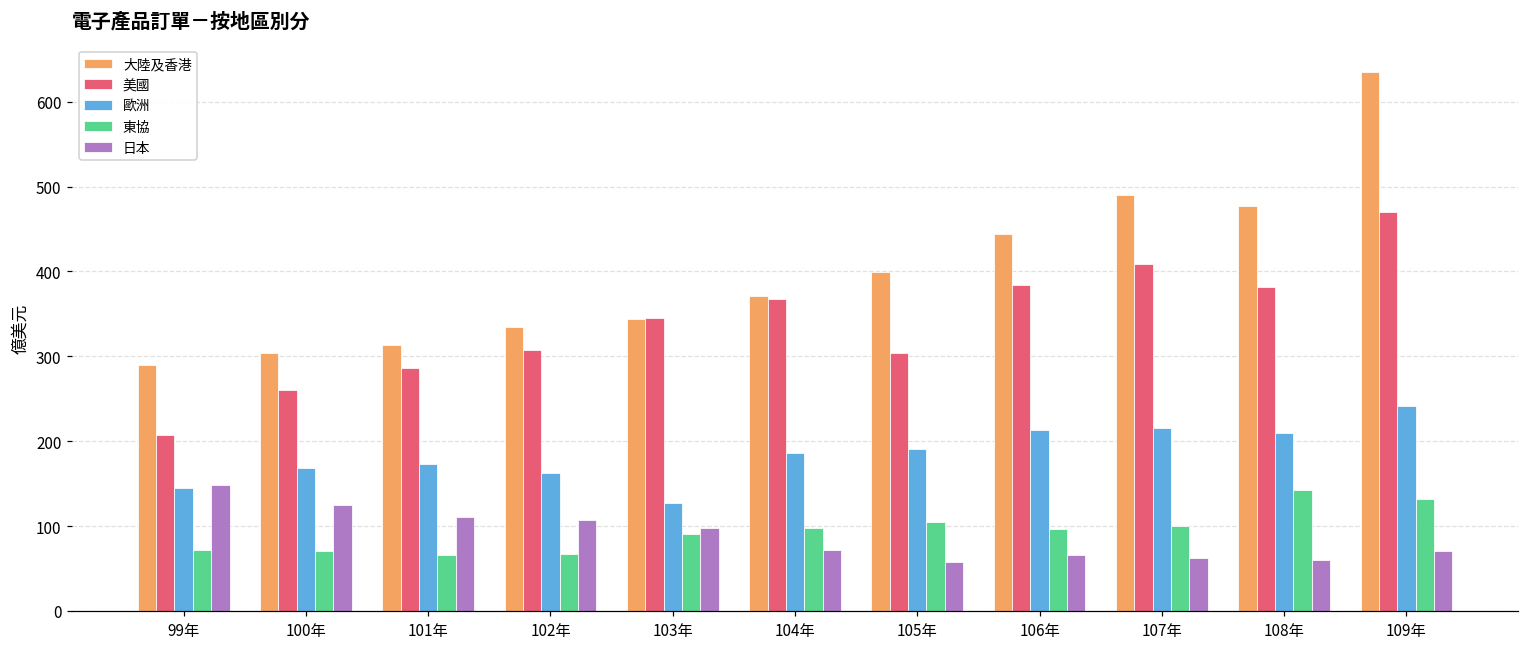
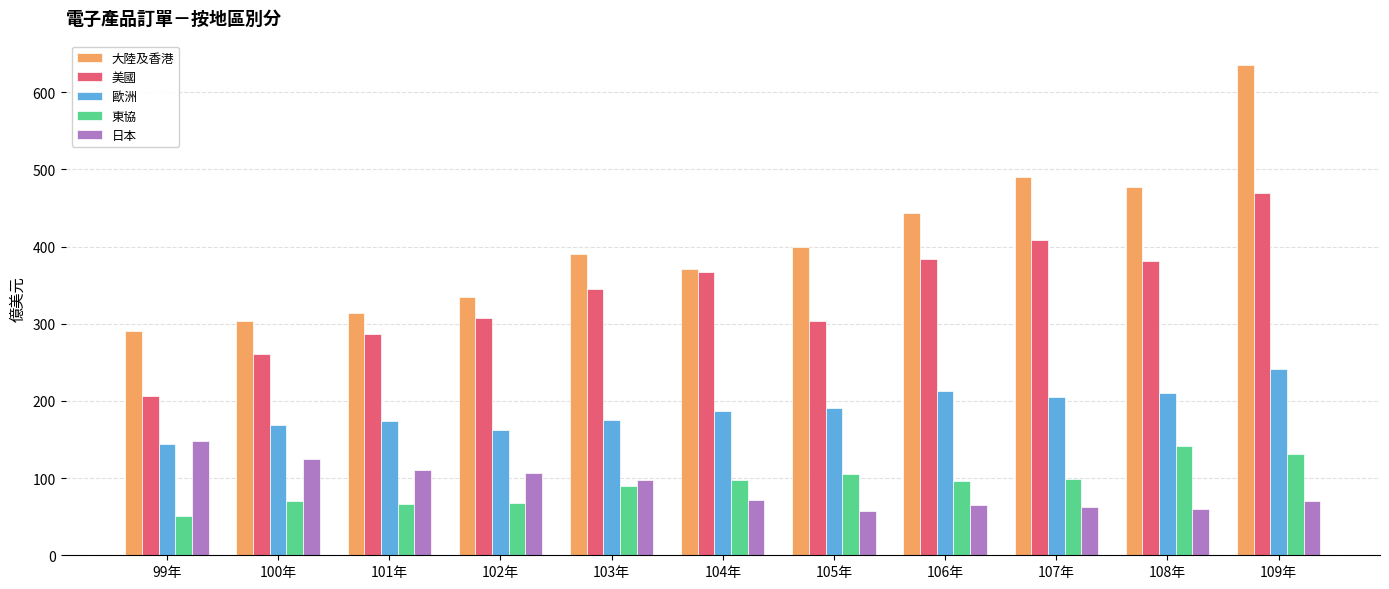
  {
    "大陸及香港": {
      "99年": 290,
      "100年": 300,
      "101年": 310,
      "102年": 330,
-     "103年": 340,
+     "103年": 390,
      "104年": 370,
      "105年": 400,
      "106年": 440,
      "107年": 490,
      "108年": 480,
      "109年": 640
    },
    "美國": {
      "99年": 210,
      "100年": 260,
      "101年": 290,
      "102年": 310,
      "103年": 350,
      "104年": 370,
      "105年": 300,
      "106年": 380,
      "107年": 410,
      "108年": 380,
      "109年": 470
    },
    "歐洲": {
      "99年": 140,
      "100年": 170,
      "101年": 170,
      "102年": 160,
-     "103年": 130,
+     "103年": 180,
      "104年": 190,
      "105年": 190,
      "106年": 210,
-     "107年": 220,
+     "107年": 200,
      "108年": 210,
      "109年": 240
    },
    "東協": {
-     "99年": 70,
+     "99年": 50,
      "100年": 70,
      "101年": 70,
      "102年": 70,
      "103年": 90,
      "104年": 100,
      "105年": 100,
      "106年": 100,
      "107年": 100,
      "108年": 140,
      "109年": 130
    },
    "日本": {
      "99年": 150,
      "100年": 120,
      "101年": 110,
      "102年": 110,
      "103年": 100,
      "104年": 70,
      "105年": 60,
      "106年": 70,
      "107年": 60,
      "108年": 60,
      "109年": 70
    }
  }
